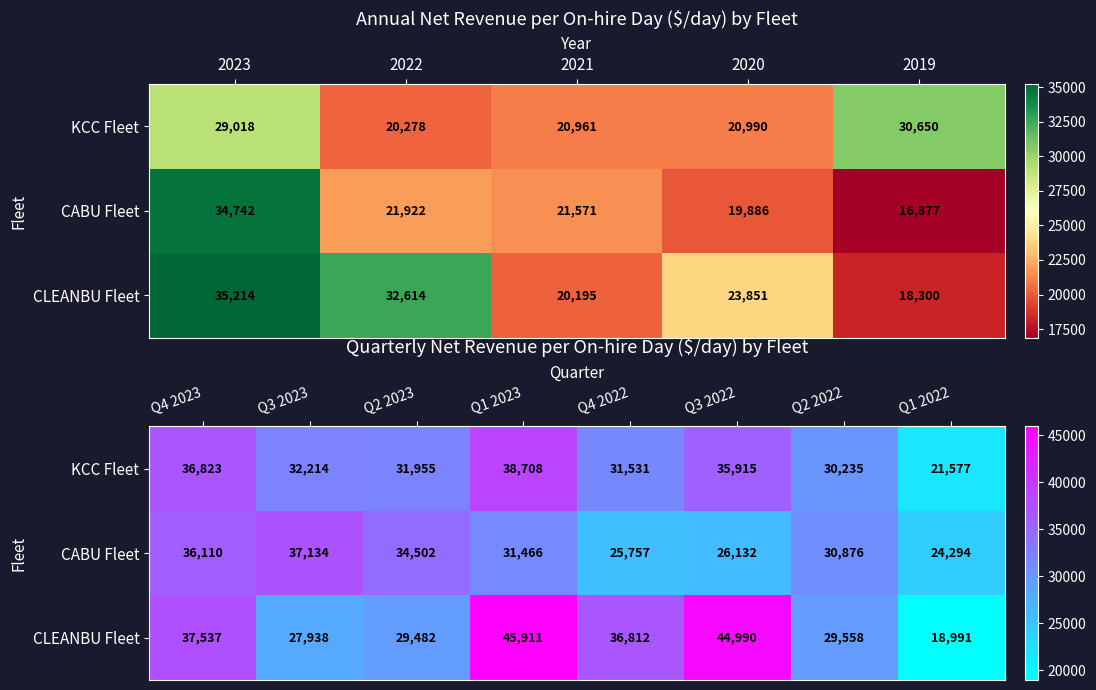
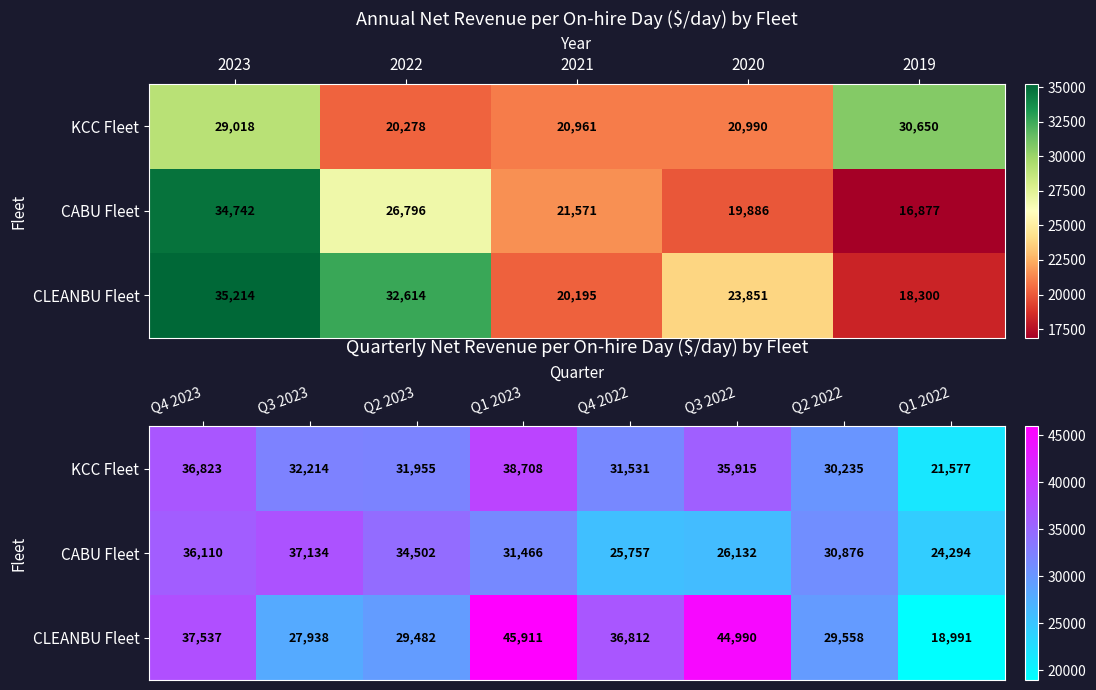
  {
    "Annual Net Revenue per On-hire Day ($/day) by Fleet": {
      "KCC Fleet": {
        "2023": "29,018",
        "2022": "20,278",
        "2021": "20,961",
        "2020": "20,990",
        "2019": "30,650"
      },
      "CABU Fleet": {
        "2023": "34,742",
-       "2022": "21,922",
+       "2022": "26,796",
        "2021": "21,571",
        "2020": "19,886",
        "2019": "16,877"
      },
      "CLEANBU Fleet": {
        "2023": "35,214",
        "2022": "32,614",
        "2021": "20,195",
        "2020": "23,851",
        "2019": "18,300"
      }
    },
    "Quarterly Net Revenue per On-hire Day ($/day) by Fleet": {
      "KCC Fleet": {
        "Q4 2023": "36,823",
        "Q3 2023": "32,214",
        "Q2 2023": "31,955",
        "Q1 2023": "38,708",
        "Q4 2022": "31,531",
        "Q3 2022": "35,915",
        "Q2 2022": "30,235",
        "Q1 2022": "21,577"
      },
      "CABU Fleet": {
        "Q4 2023": "36,110",
        "Q3 2023": "37,134",
        "Q2 2023": "34,502",
        "Q1 2023": "31,466",
        "Q4 2022": "25,757",
        "Q3 2022": "26,132",
        "Q2 2022": "30,876",
        "Q1 2022": "24,294"
      },
      "CLEANBU Fleet": {
        "Q4 2023": "37,537",
        "Q3 2023": "27,938",
        "Q2 2023": "29,482",
        "Q1 2023": "45,911",
        "Q4 2022": "36,812",
        "Q3 2022": "44,990",
        "Q2 2022": "29,558",
        "Q1 2022": "18,991"
      }
    }
  }
